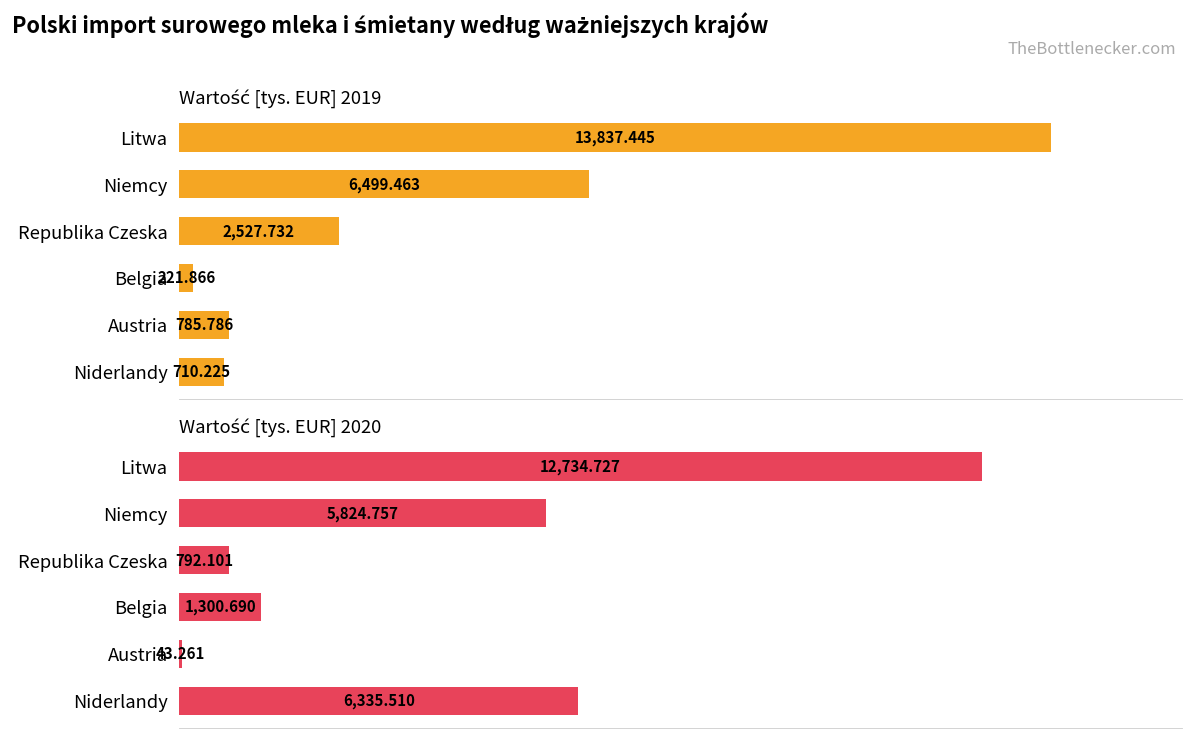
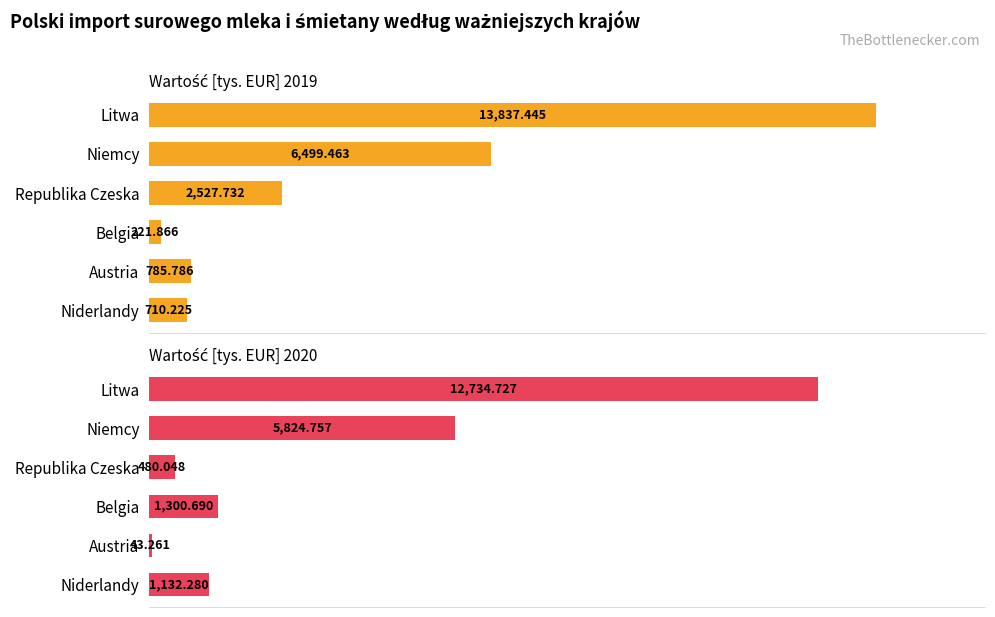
  {
    "Wartość [tys. EUR] 2019": {
      "Litwa": "13,837.445",
      "Niemcy": "6,499.463",
      "Republika Czeska": "2,527.732",
      "Belgia": "221.866",
      "Austria": "785.786",
      "Niderlandy": "710.225"
    },
    "Wartość [tys. EUR] 2020": {
      "Litwa": "12,734.727",
      "Niemcy": "5,824.757",
-     "Republika Czeska": "792.101",
+     "Republika Czeska": "480.048",
      "Belgia": "1,300.690",
      "Austria": "43.261",
-     "Niderlandy": "6,335.510"
+     "Niderlandy": "1,132.280"
    }
  }
